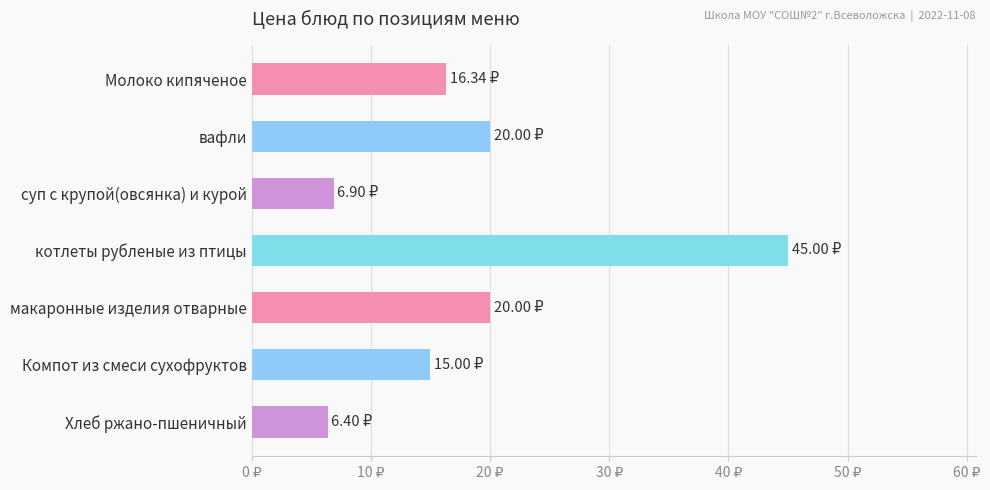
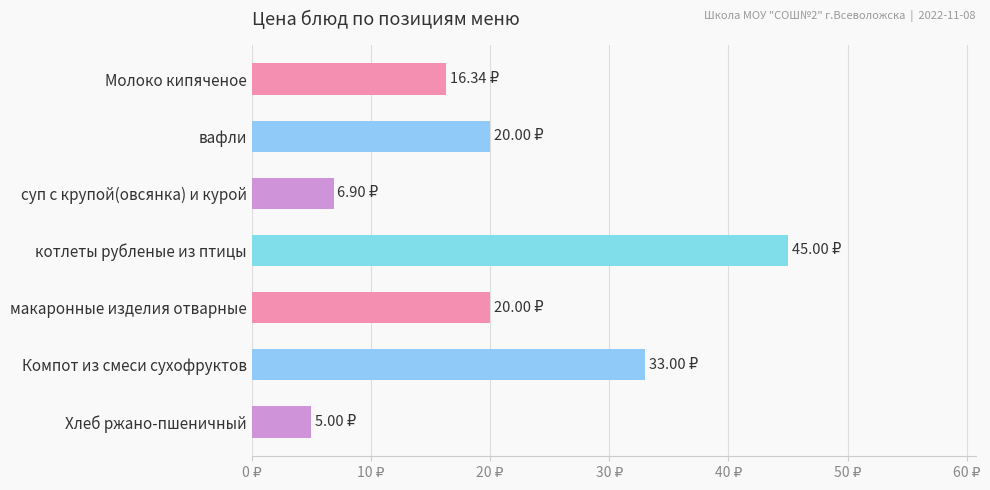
  {
    "Молоко кипяченое": 16.34,
    "вафли": 20.00,
    "суп с крупой(овсянка) и курой": 6.90,
    "котлеты рубленые из птицы": 45.00,
    "макаронные изделия отварные": 20.00,
-   "Компот из смеси сухофруктов": 15.00,
-   "Хлеб ржано-пшеничный": 6.40
+   "Компот из смеси сухофруктов": 33.00,
+   "Хлеб ржано-пшеничный": 5.00
  }
